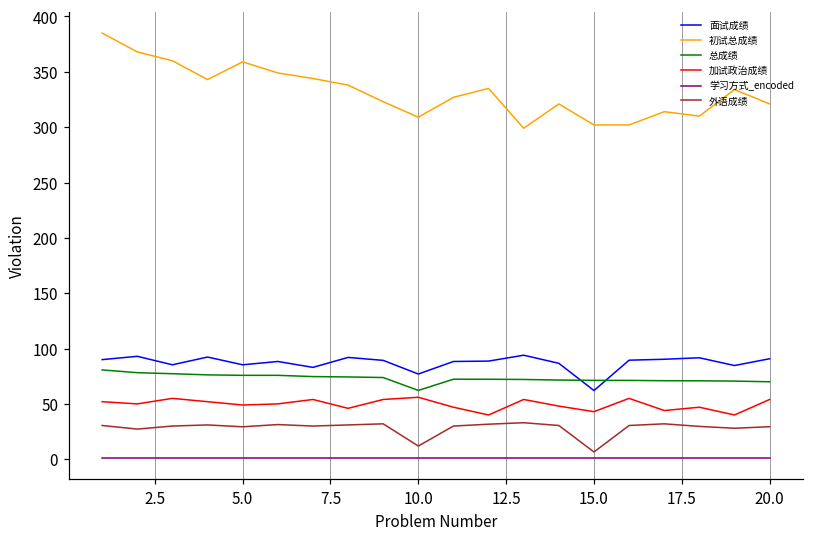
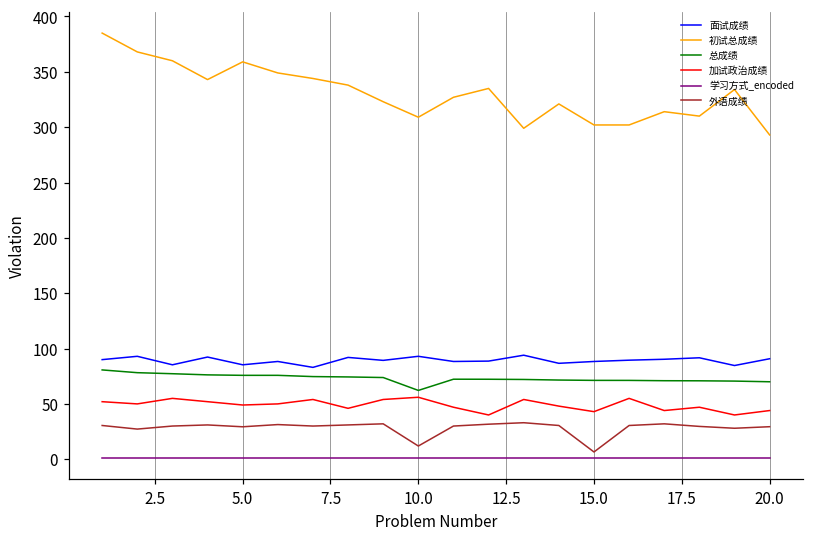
  {
    "面试成绩": {
      "5.0": 85,
-     "10.0": 77,
-     "15.0": 62,
+     "10.0": 93,
+     "15.0": 88,
      "20.0": 91
    },
    "初试总成绩": {
      "5.0": 359,
      "10.0": 309,
      "15.0": 302,
-     "20.0": 321
+     "20.0": 293
    },
    "总成绩": {
      "5.0": 76,
      "10.0": 62,
      "15.0": 71,
      "20.0": 70
    },
    "加试政治成绩": {
      "5.0": 49,
      "10.0": 56,
      "15.0": 43,
-     "20.0": 54
+     "20.0": 44
    },
    "学习方式_encoded": {
      "5.0": 1,
      "10.0": 1,
      "15.0": 1,
      "20.0": 1
    },
    "外语成绩": {
      "5.0": 29,
      "10.0": 12,
      "15.0": 7,
      "20.0": 29
    }
  }
